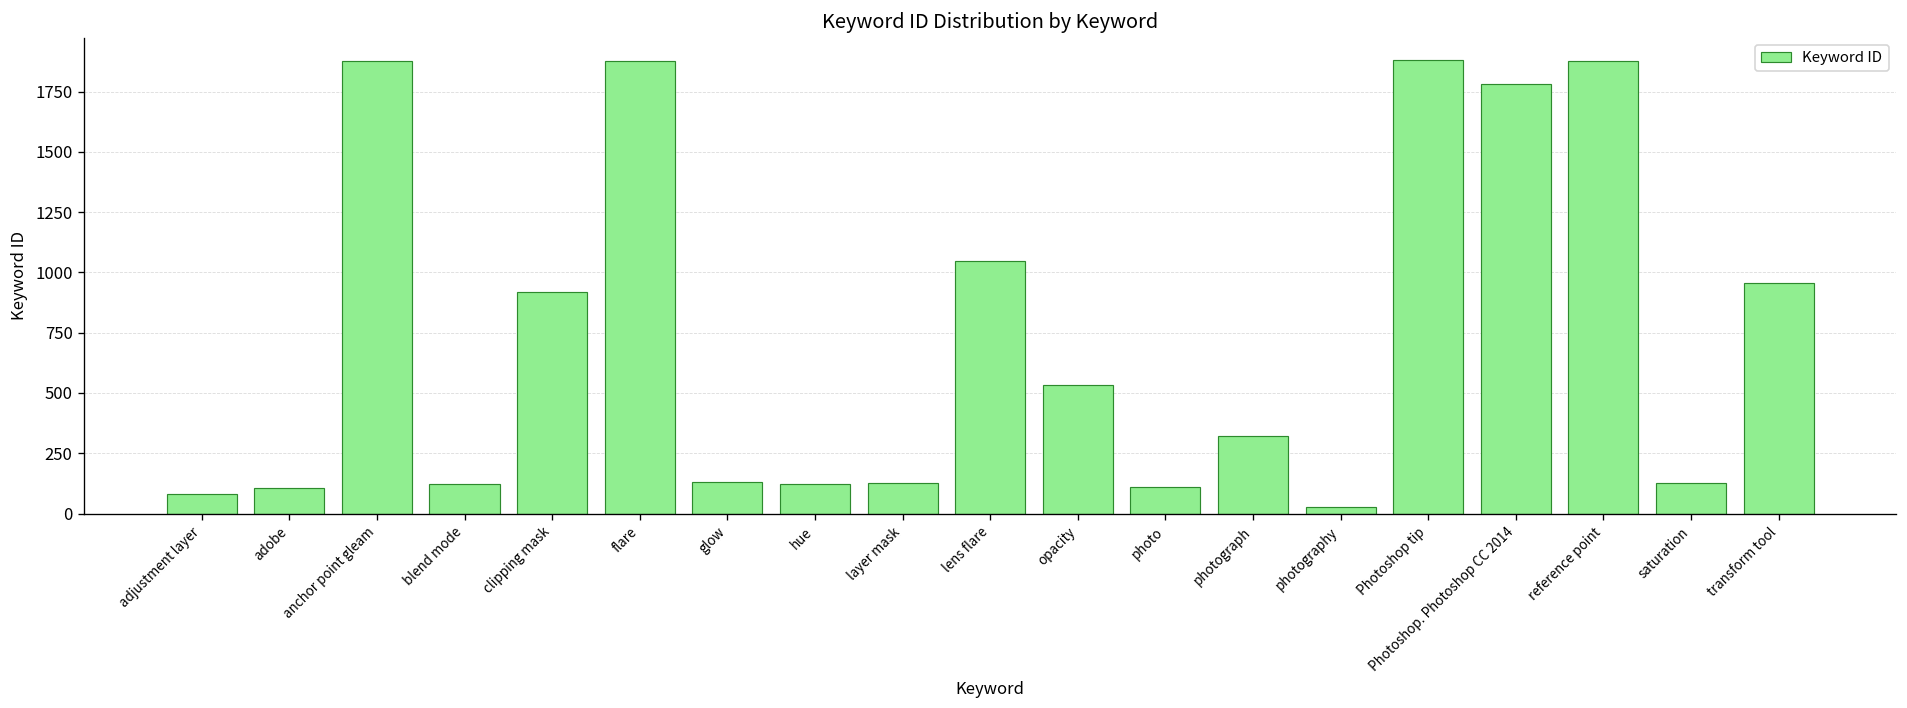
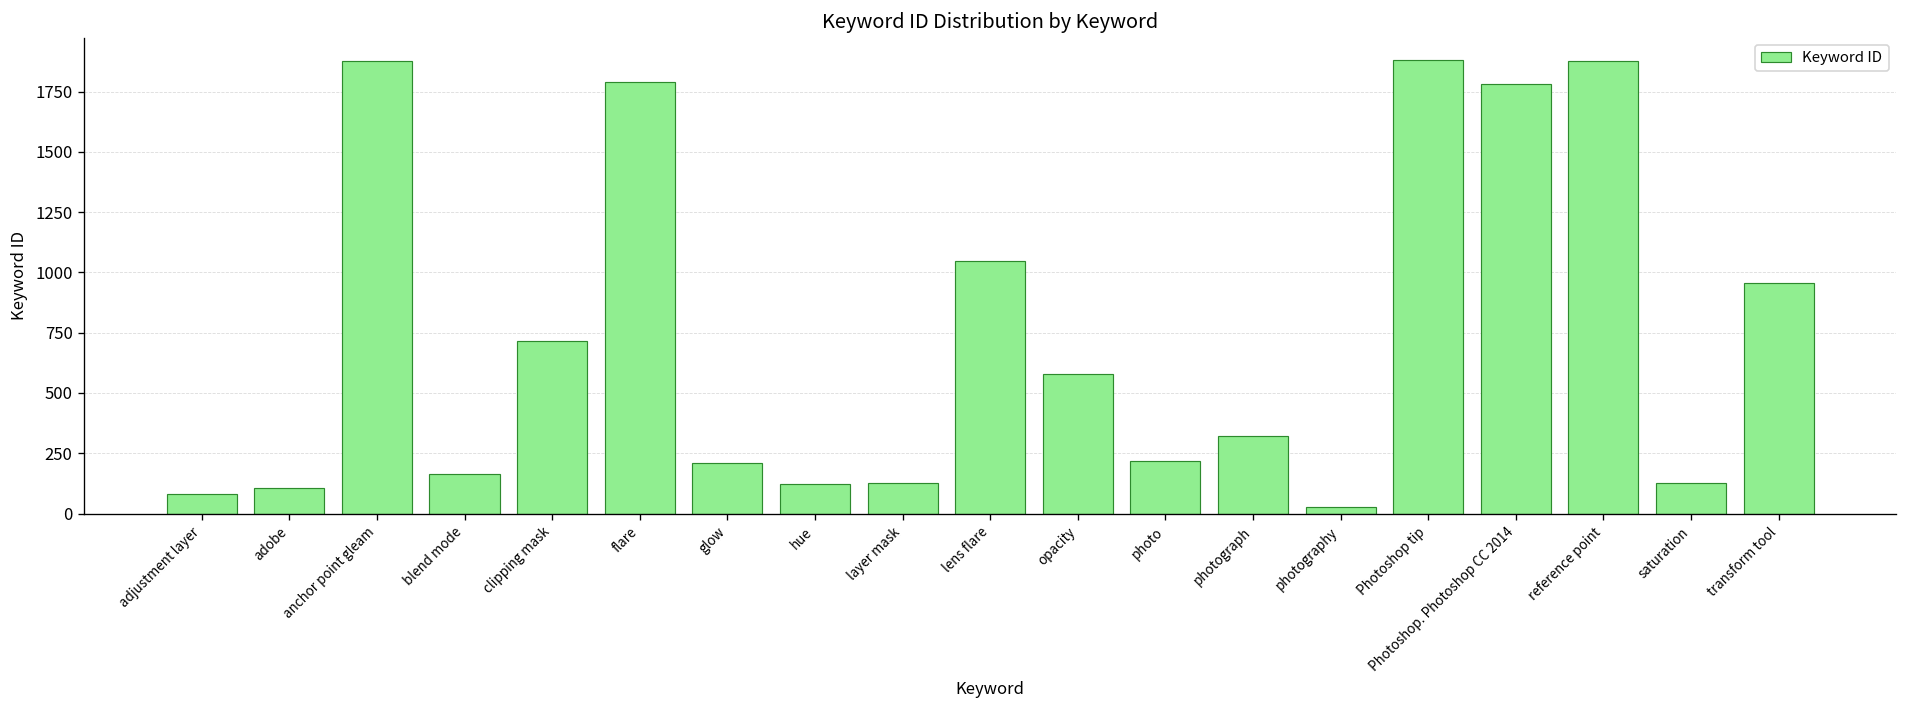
  {
    "adjustment layer": 80,
    "adobe": 110,
    "anchor point gleam": 1880,
-   "blend mode": 120,
-   "clipping mask": 920,
-   "flare": 1880,
-   "glow": 130,
+   "blend mode": 170,
+   "clipping mask": 710,
+   "flare": 1790,
+   "glow": 210,
    "hue": 120,
    "layer mask": 130,
    "lens flare": 1050,
-   "opacity": 530,
-   "photo": 110,
+   "opacity": 580,
+   "photo": 220,
    "photograph": 320,
    "photography": 30,
    "Photoshop tip": 1880,
    "Photoshop. Photoshop CC 2014": 1780,
    "reference point": 1880,
    "saturation": 130,
    "transform tool": 960
  }
